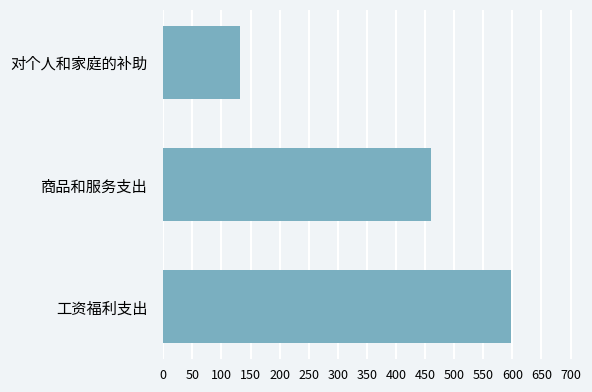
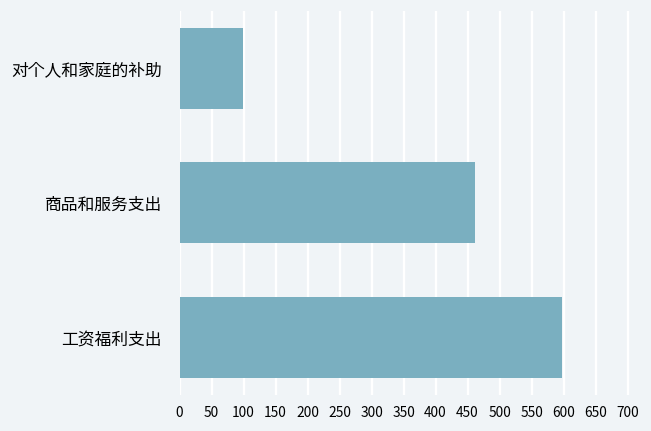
  {
-   "对个人和家庭的补助": 130,
+   "对个人和家庭的补助": 100,
    "商品和服务支出": 460,
    "工资福利支出": 600
  }
